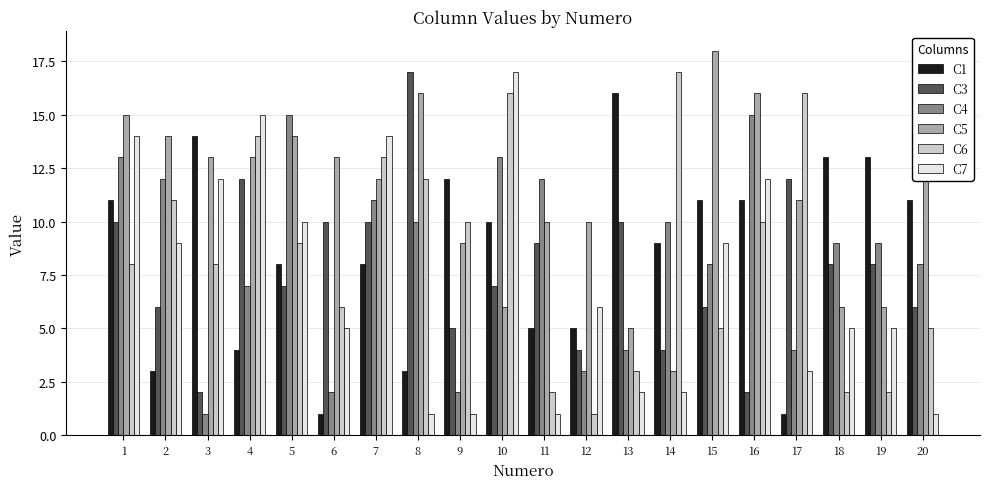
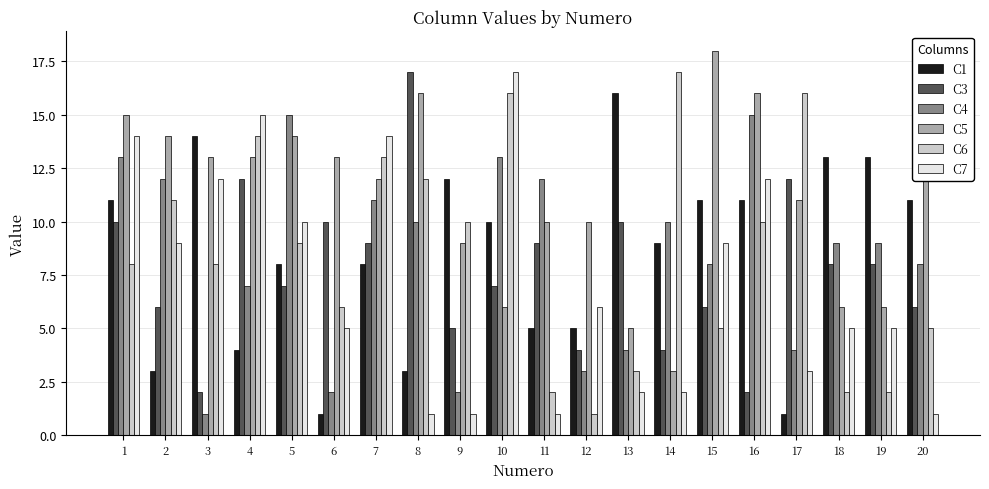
  {
    "C1": {
      "1": 11,
      "2": 3,
      "3": 14,
      "4": 4,
      "5": 8,
      "6": 1,
      "7": 8,
      "8": 3,
      "9": 12,
      "10": 10,
      "11": 5,
      "12": 5,
      "13": 16,
      "14": 9,
      "15": 11,
      "16": 11,
      "17": 1,
      "18": 13,
      "19": 13,
      "20": 11
    },
    "C3": {
      "1": 10,
      "2": 6,
      "3": 2,
      "4": 12,
      "5": 7,
      "6": 10,
-     "7": 10,
+     "7": 9,
      "8": 17,
      "9": 5,
      "10": 7,
      "11": 9,
      "12": 4,
      "13": 10,
      "14": 4,
      "15": 6,
      "16": 2,
      "17": 12,
      "18": 8,
      "19": 8,
      "20": 6
    }
  }
